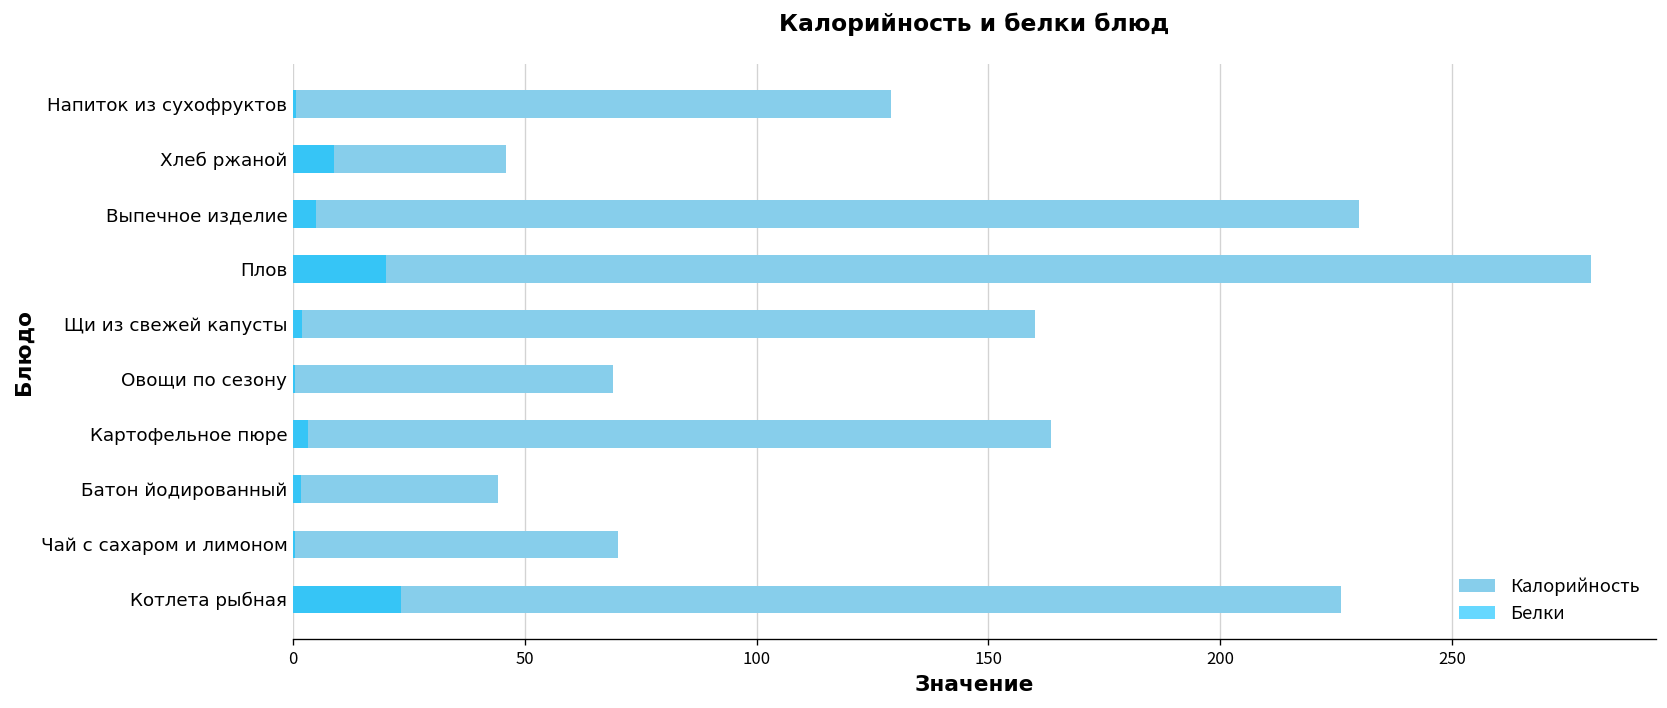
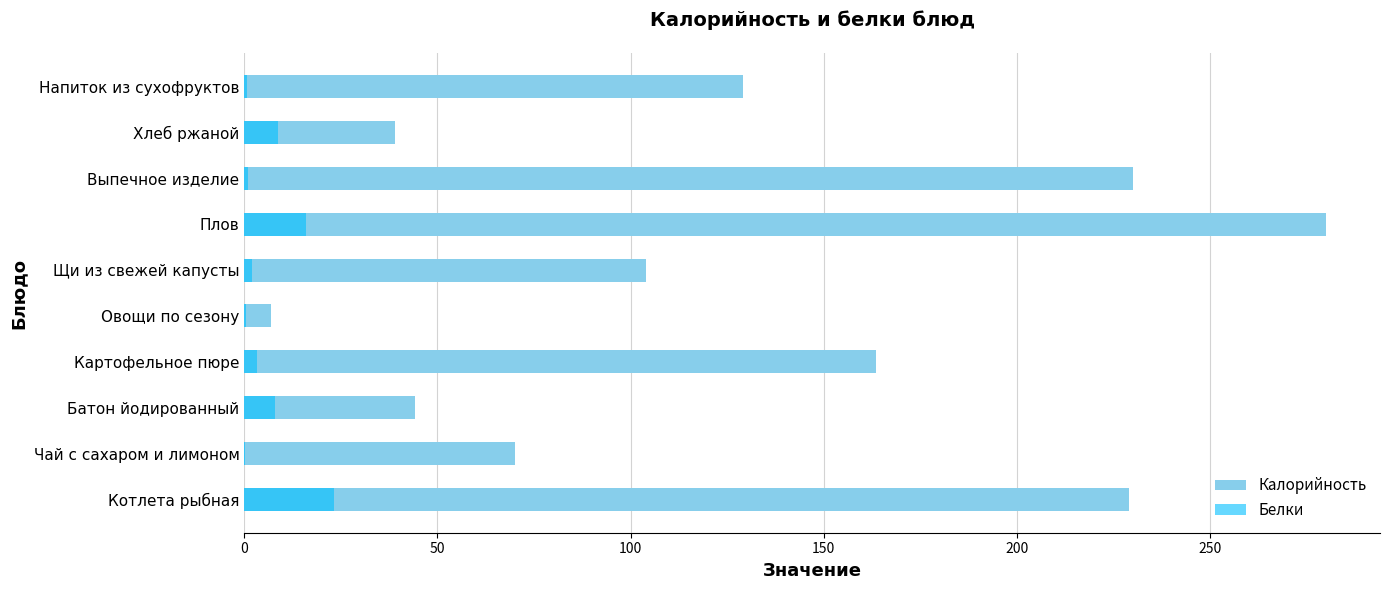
  {
    "Калорийность": {
      "Напиток из сухофруктов": 129,
-     "Хлеб ржаной": 46,
+     "Хлеб ржаной": 39,
      "Выпечное изделие": 230,
      "Плов": 280,
-     "Щи из свежей капусты": 160,
-     "Овощи по сезону": 69,
+     "Щи из свежей капусты": 104,
+     "Овощи по сезону": 7,
      "Картофельное пюре": 164,
      "Батон йодированный": 44,
      "Чай с сахаром и лимоном": 70,
-     "Котлета рыбная": 226
+     "Котлета рыбная": 229
    },
    "Белки": {
-     "Выпечное изделие": 5,
-     "Плов": 20,
-     "Батон йодированный": 2
+     "Выпечное изделие": 1,
+     "Плов": 16,
+     "Батон йодированный": 8
    }
  }
